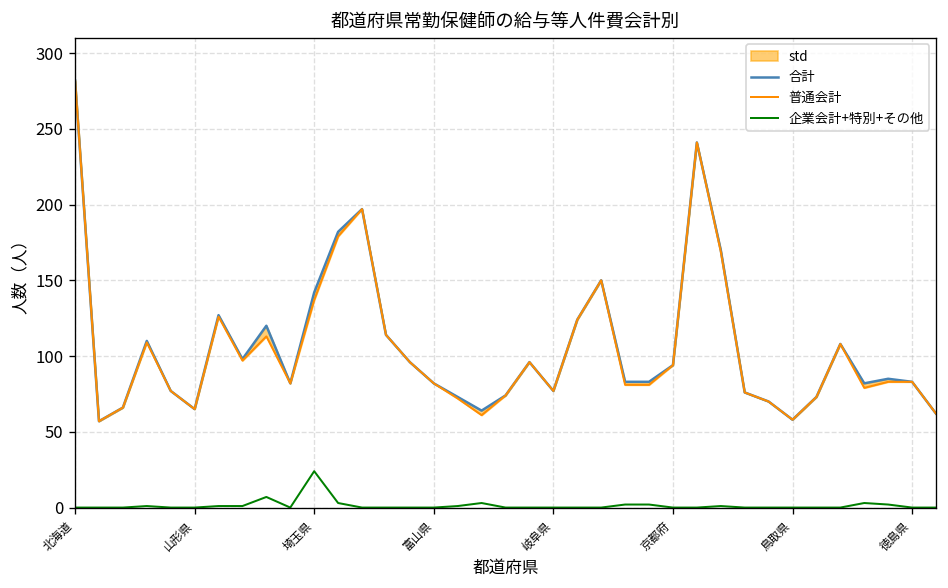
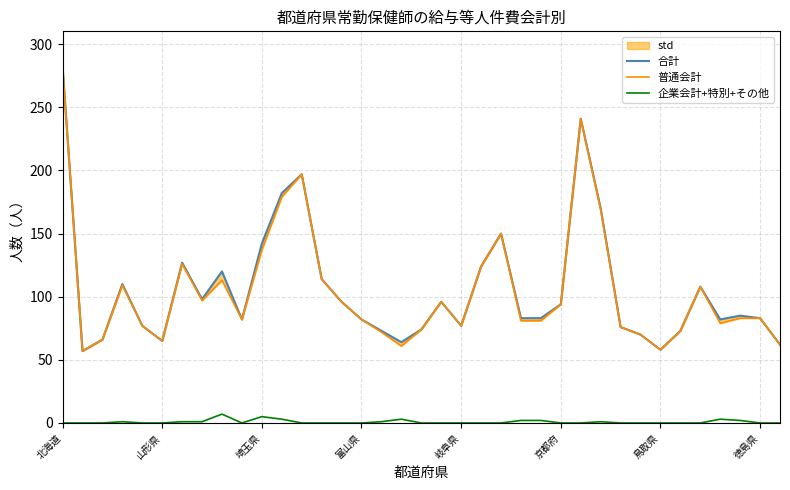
  {
    "企業会計+特別+その他": {
      "北海道": 0,
      "山形県": 0,
-     "埼玉県": 24,
+     "埼玉県": 5,
      "富山県": 0,
      "岐阜県": 0,
      "京都府": 0,
      "鳥取県": 0,
      "徳島県": 0
    }
  }
